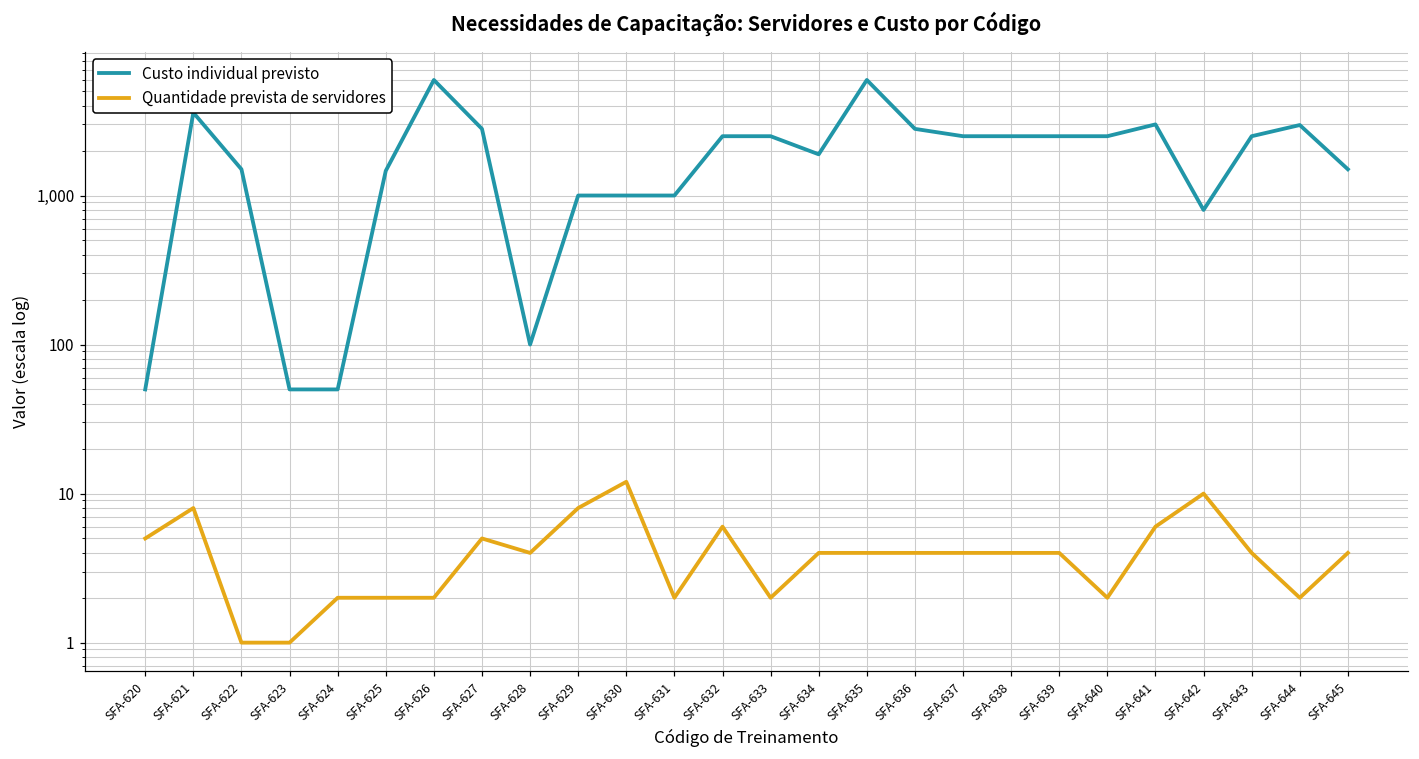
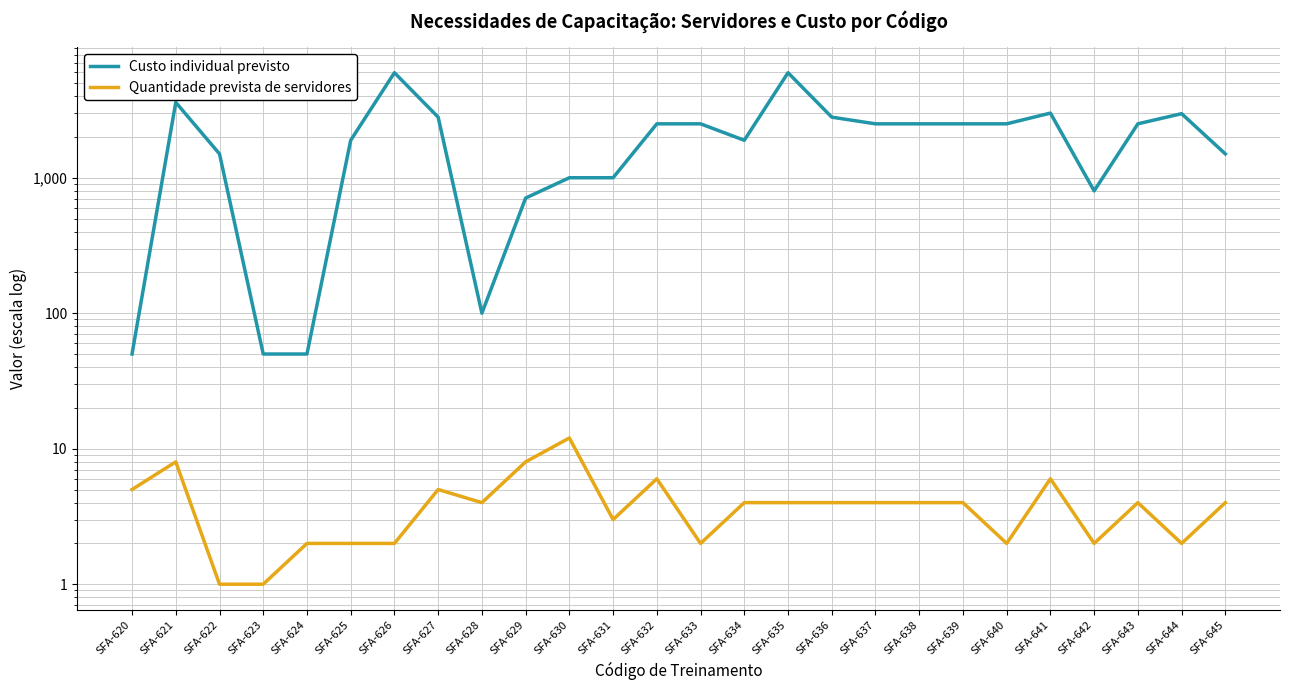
  {
    "Custo individual previsto": {
      "SFA-620": "50",
      "SFA-621": "3,600",
      "SFA-622": "1,500",
      "SFA-623": "50",
      "SFA-624": "50",
-     "SFA-625": "1,500",
+     "SFA-625": "1,900",
      "SFA-626": "6,000",
      "SFA-627": "2,800",
      "SFA-628": "100",
-     "SFA-629": "1,000",
+     "SFA-629": "700",
      "SFA-630": "1,000",
      "SFA-631": "1,000",
      "SFA-632": "2,500",
      "SFA-633": "2,500",
      "SFA-634": "1,900",
      "SFA-635": "6,000",
      "SFA-636": "2,800",
      "SFA-637": "2,500",
      "SFA-638": "2,500",
      "SFA-639": "2,500",
      "SFA-640": "2,500",
      "SFA-641": "3,000",
      "SFA-642": "800",
      "SFA-643": "2,500",
      "SFA-644": "3,000",
      "SFA-645": "1,500"
    },
    "Quantidade prevista de servidores": {
      "SFA-620": "5",
      "SFA-621": "8",
      "SFA-622": "1",
      "SFA-623": "1",
      "SFA-624": "2",
      "SFA-625": "2",
      "SFA-626": "2",
      "SFA-627": "5",
      "SFA-628": "4",
      "SFA-629": "8",
      "SFA-630": "12",
-     "SFA-631": "2",
+     "SFA-631": "3",
      "SFA-632": "6",
      "SFA-633": "2",
      "SFA-634": "4",
      "SFA-635": "4",
      "SFA-636": "4",
      "SFA-637": "4",
      "SFA-638": "4",
      "SFA-639": "4",
      "SFA-640": "2",
      "SFA-641": "6",
-     "SFA-642": "10",
+     "SFA-642": "2",
      "SFA-643": "4",
      "SFA-644": "2",
      "SFA-645": "4"
    }
  }
